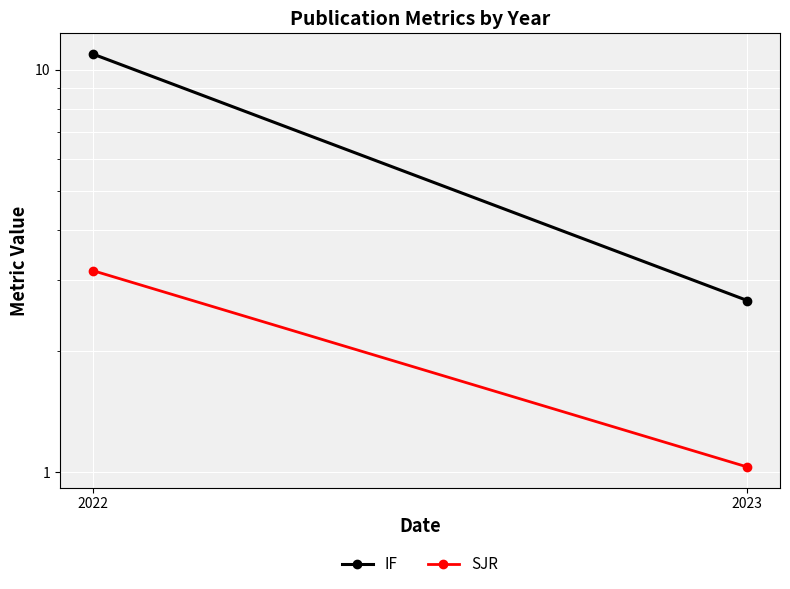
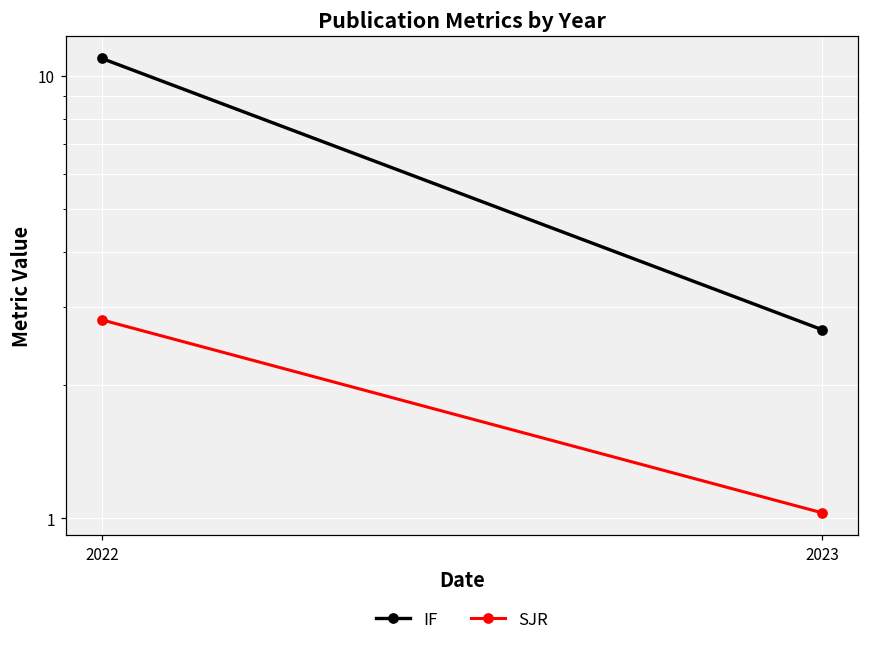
  {
    "IF": {
      "2022": 11.0,
      "2023": 2.7
    },
    "SJR": {
-     "2022": 3.2,
+     "2022": 2.8,
      "2023": 1.03
    }
  }
